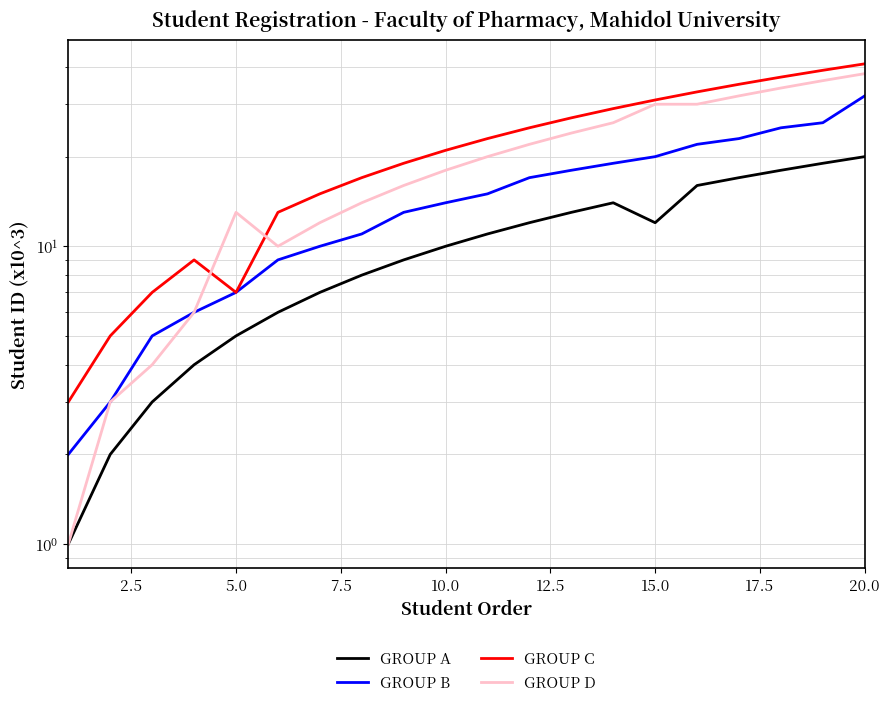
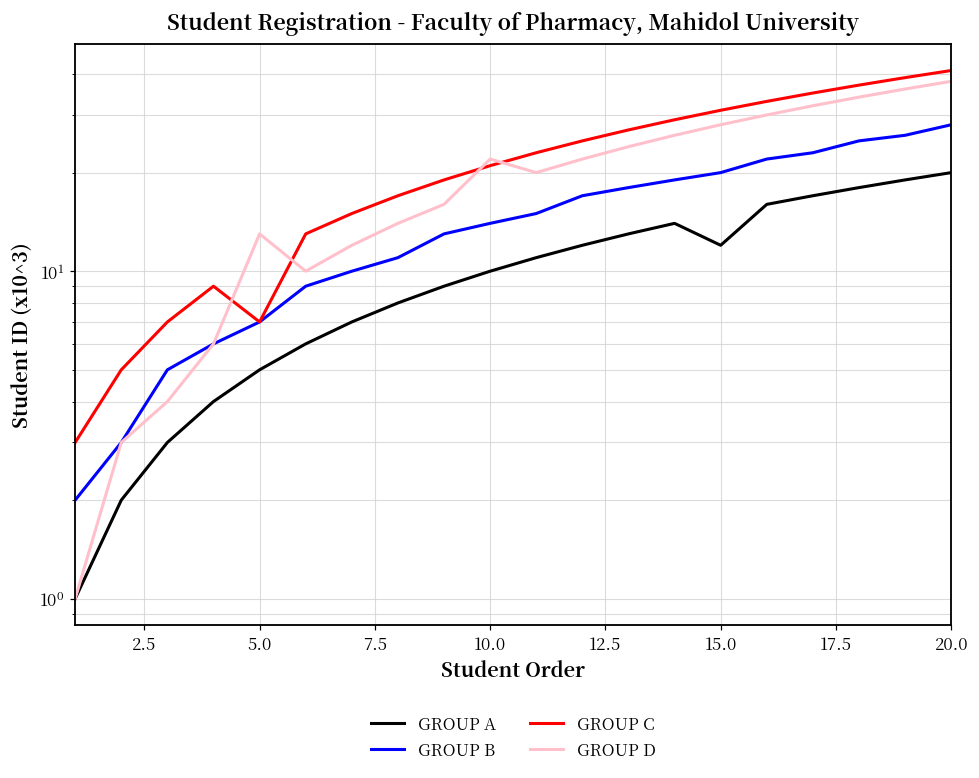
  {
    "GROUP A": {
      "5.0": 5,
      "10.0": 10,
      "15.0": 12,
      "20.0": 20
    },
    "GROUP B": {
      "10.0": 14,
      "15.0": 20,
-     "20.0": 32
+     "20.0": 28
    },
    "GROUP C": {
      "10.0": 21,
      "15.0": 31,
      "20.0": 41
    },
    "GROUP D": {
      "5.0": 13,
-     "10.0": 18,
-     "15.0": 30,
+     "10.0": 22,
+     "15.0": 28,
      "20.0": 38
    }
  }
